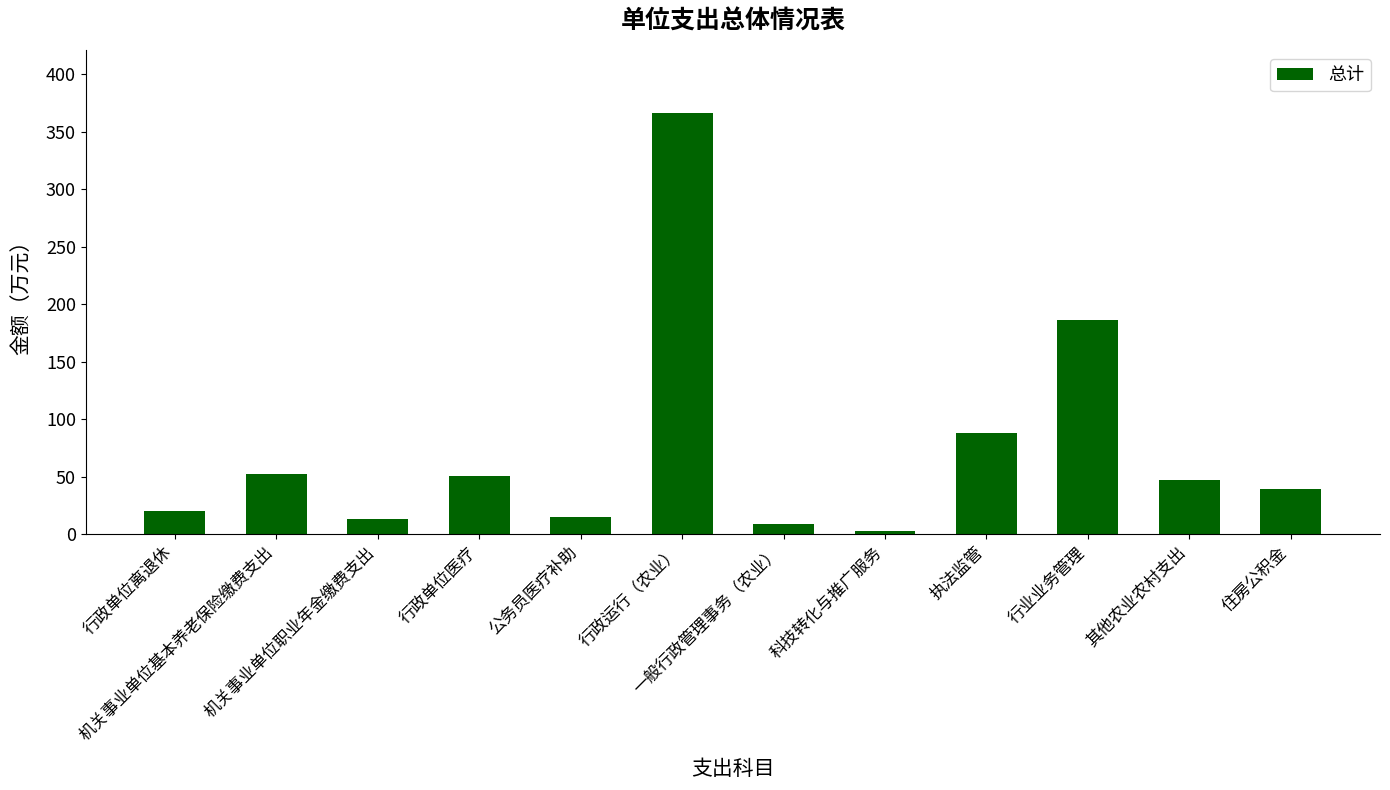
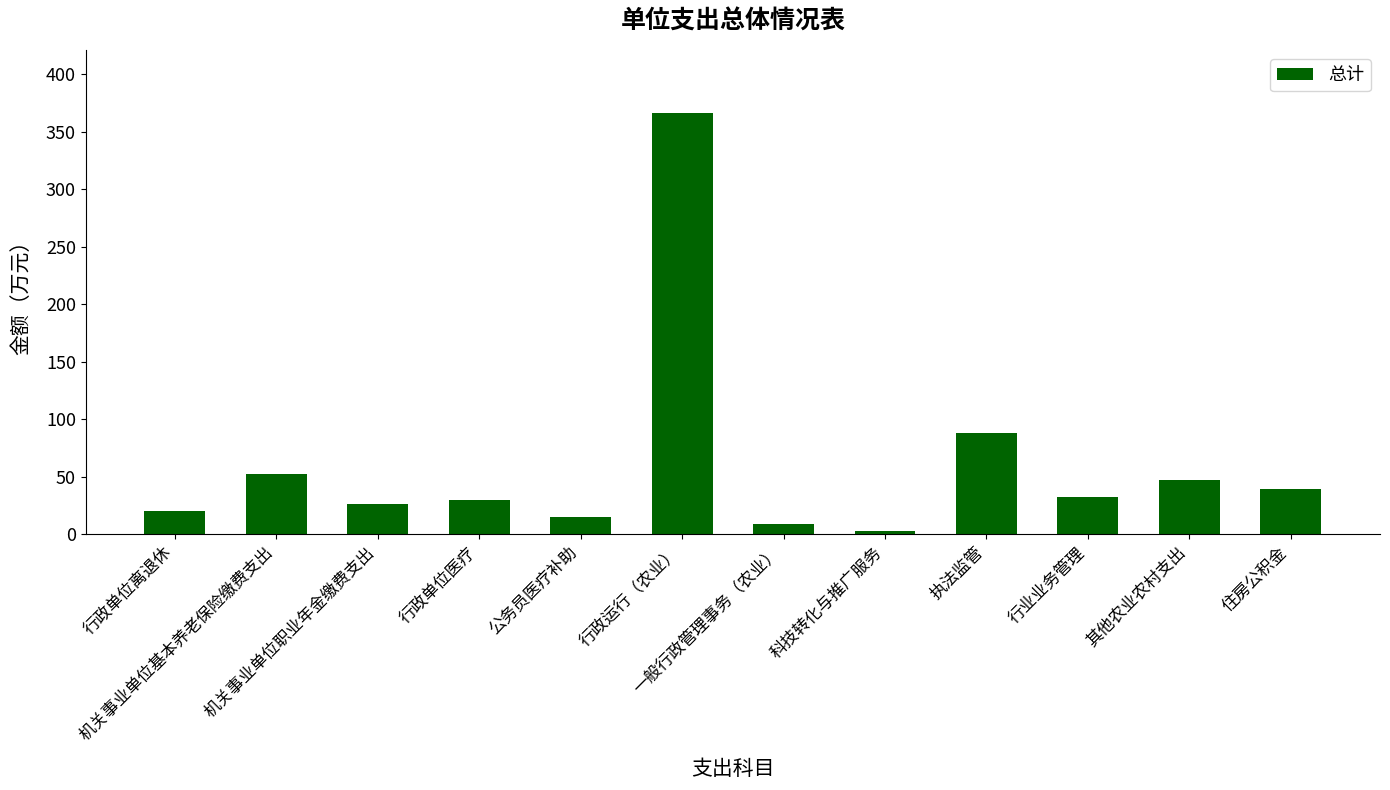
  {
    "行政单位离退休": 21,
    "机关事业单位基本养老保险缴费支出": 52,
-   "机关事业单位职业年金缴费支出": 14,
-   "行政单位医疗": 50,
+   "机关事业单位职业年金缴费支出": 26,
+   "行政单位医疗": 30,
    "公务员医疗补助": 15,
    "行政运行（农业）": 366,
    "一般行政管理事务（农业）": 9,
    "科技转化与推广服务": 3,
    "执法监管": 88,
-   "行业业务管理": 187,
+   "行业业务管理": 32,
    "其他农业农村支出": 47,
    "住房公积金": 39
  }
